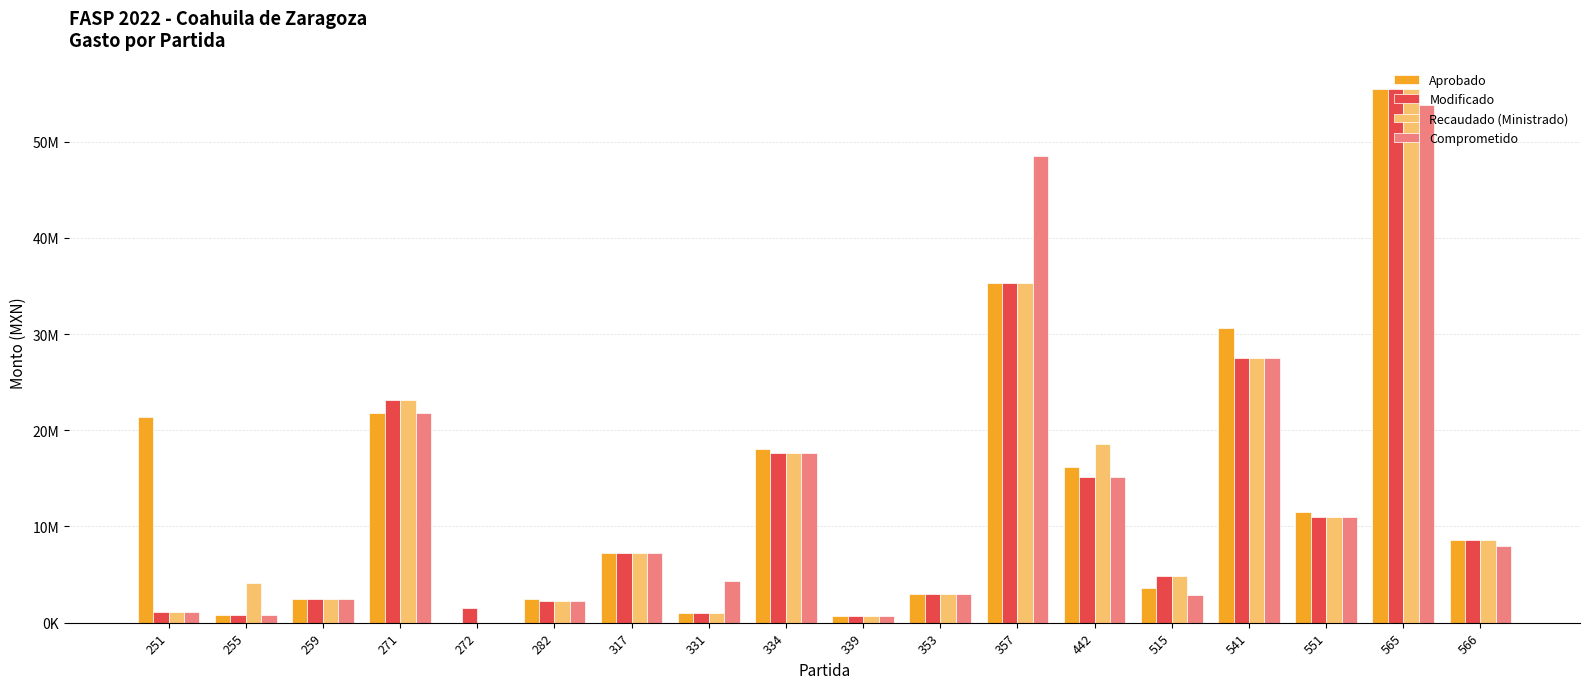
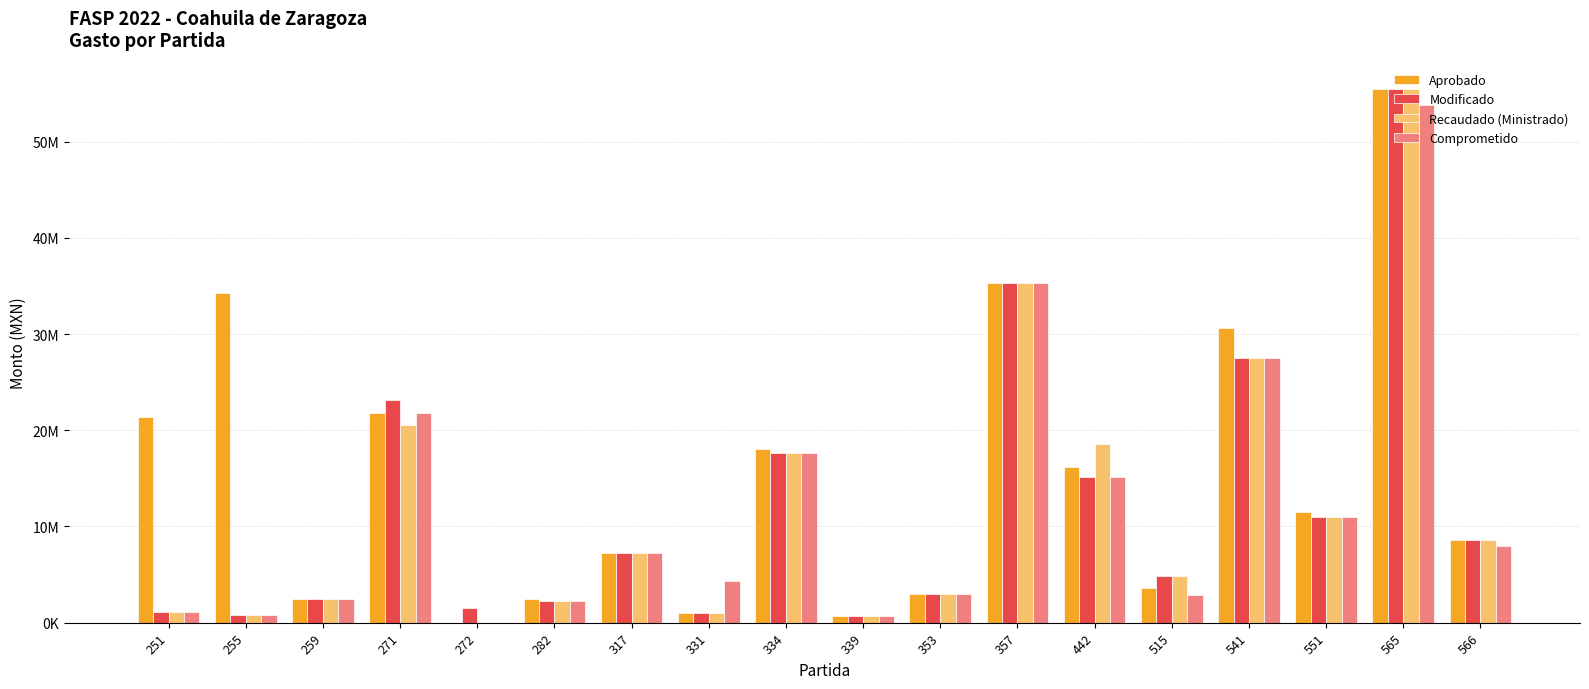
  {
    "Aprobado": {
      "251": 21000000,
-     "255": 1000000,
+     "255": 34000000,
      "259": 2000000,
      "271": 22000000,
      "282": 2000000,
      "317": 7000000,
      "331": 1000000,
      "334": 18000000,
      "339": 1000000,
      "353": 3000000,
      "357": 35000000,
      "442": 16000000,
      "515": 4000000,
      "541": 31000000,
      "551": 11000000,
      "565": 55000000,
      "566": 9000000
    },
    "Modificado": {
      "251": 1000000,
      "255": 1000000,
      "259": 2000000,
      "271": 23000000,
      "272": 1000000,
      "282": 2000000,
      "317": 7000000,
      "331": 1000000,
      "334": 18000000,
      "339": 1000000,
      "353": 3000000,
      "357": 35000000,
      "442": 15000000,
      "515": 5000000,
      "541": 28000000,
      "551": 11000000,
      "565": 55000000,
      "566": 9000000
    },
    "Recaudado (Ministrado)": {
      "251": 1000000,
-     "255": 4000000,
+     "255": 1000000,
      "259": 2000000,
-     "271": 23000000,
+     "271": 21000000,
      "282": 2000000,
      "317": 7000000,
      "331": 1000000,
      "334": 18000000,
      "339": 1000000,
      "353": 3000000,
      "357": 35000000,
      "442": 19000000,
      "515": 5000000,
      "541": 28000000,
      "551": 11000000,
      "565": 55000000,
      "566": 9000000
    },
    "Comprometido": {
      "251": 1000000,
      "255": 1000000,
      "259": 2000000,
      "271": 22000000,
      "272": 0,
      "282": 2000000,
      "317": 7000000,
      "331": 4000000,
      "334": 18000000,
      "339": 1000000,
      "353": 3000000,
-     "357": 49000000,
+     "357": 35000000,
      "442": 15000000,
      "515": 3000000,
      "541": 28000000,
      "551": 11000000,
      "565": 54000000,
      "566": 8000000
    }
  }
